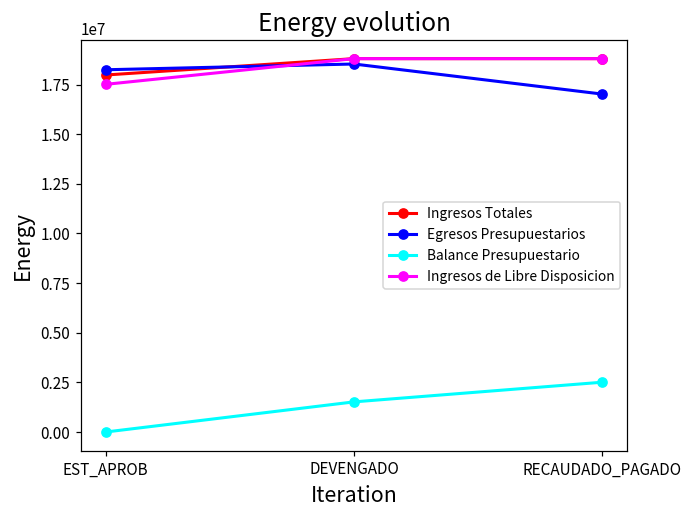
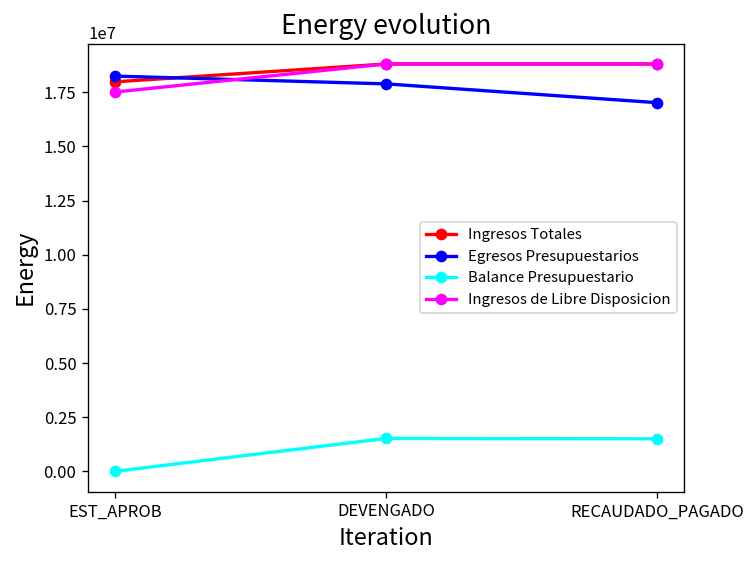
  {
    "Ingresos Totales": {
      "EST_APROB": 18000000
    },
    "Egresos Presupuestarios": {
      "EST_APROB": 18200000,
-     "DEVENGADO": 18500000,
+     "DEVENGADO": 17900000,
      "RECAUDADO_PAGADO": 17000000
    },
    "Balance Presupuestario": {
      "EST_APROB": 0,
      "DEVENGADO": 1500000,
-     "RECAUDADO_PAGADO": 2500000
+     "RECAUDADO_PAGADO": 1500000
    },
    "Ingresos de Libre Disposicion": {
      "EST_APROB": 17500000
    }
  }
